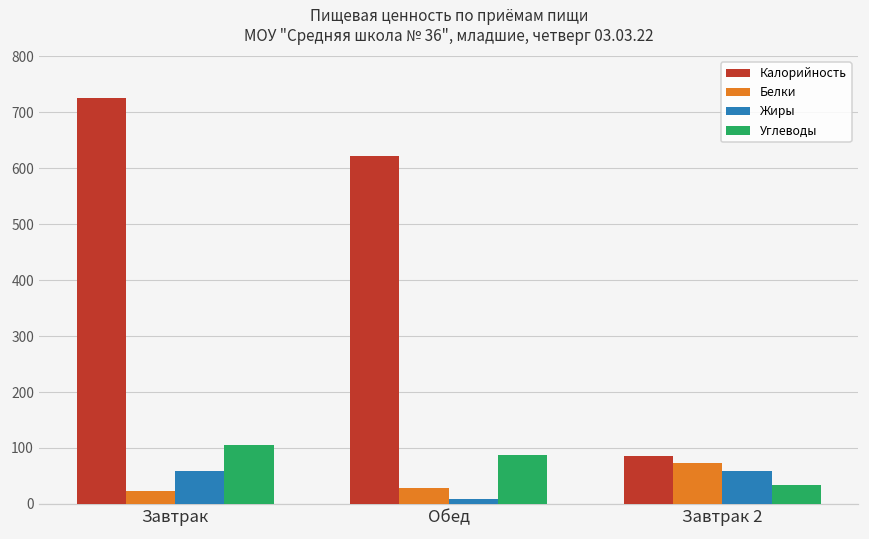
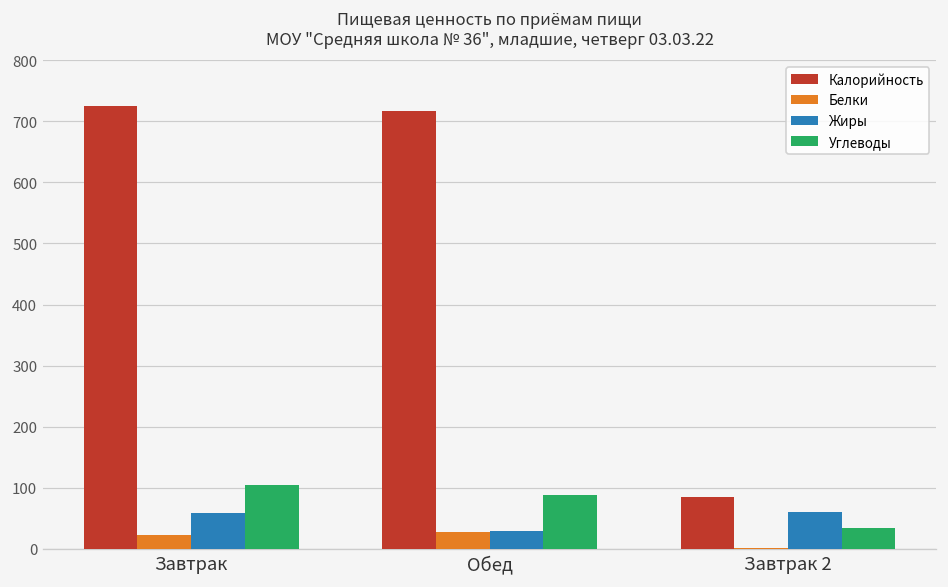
  {
    "Калорийность": {
      "Завтрак": 720,
-     "Обед": 620,
+     "Обед": 720,
      "Завтрак 2": 90
    },
    "Белки": {
      "Завтрак": 20,
      "Обед": 30,
-     "Завтрак 2": 70
+     "Завтрак 2": 0
    },
    "Жиры": {
      "Завтрак": 60,
-     "Обед": 10,
+     "Обед": 30,
      "Завтрак 2": 60
    },
    "Углеводы": {
      "Завтрак": 100,
      "Обед": 90,
      "Завтрак 2": 30
    }
  }
